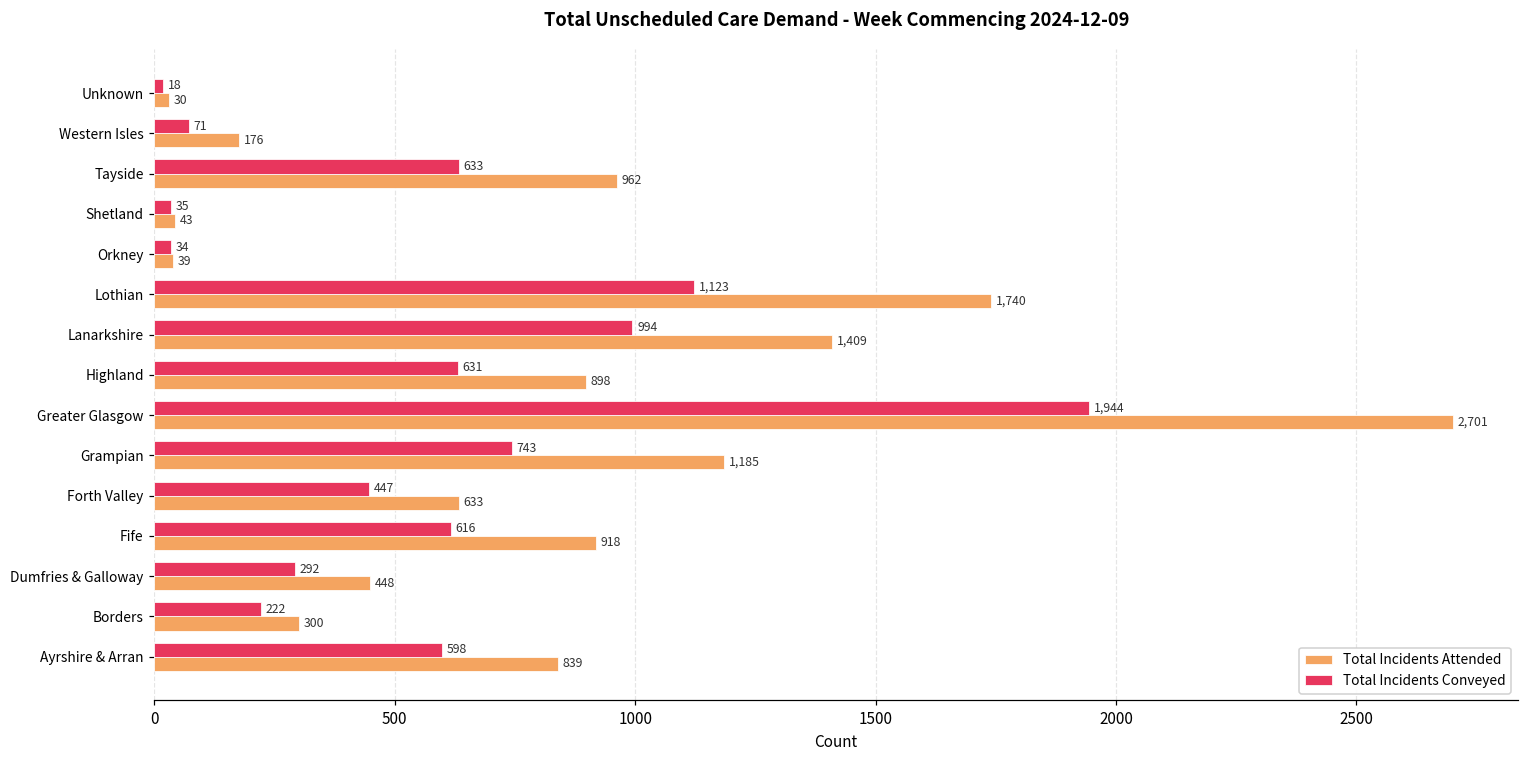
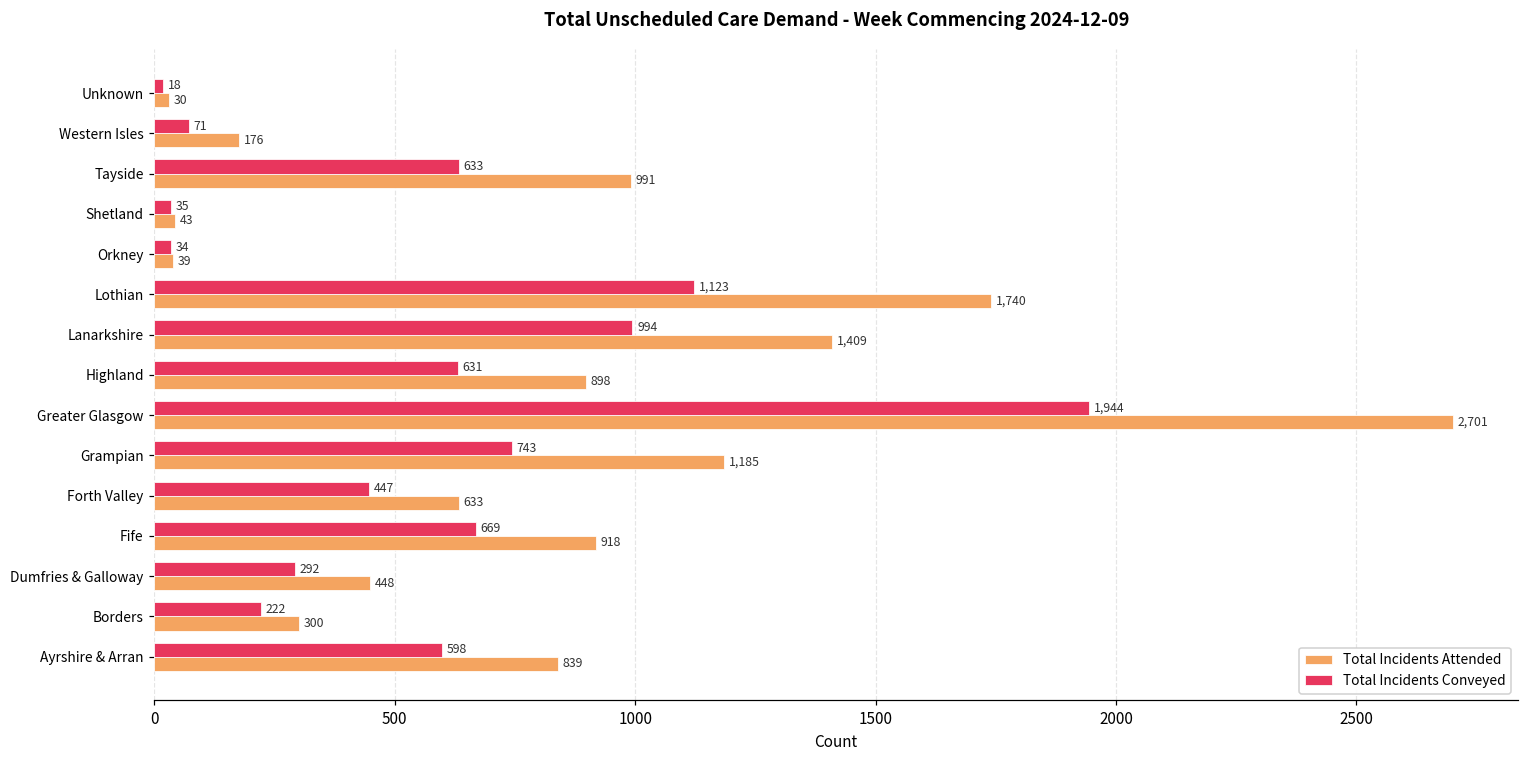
  {
    "Total Incidents Attended": {
      "Unknown": "30",
      "Western Isles": "176",
-     "Tayside": "962",
+     "Tayside": "991",
      "Shetland": "43",
      "Orkney": "39",
      "Lothian": "1,740",
      "Lanarkshire": "1,409",
      "Highland": "898",
      "Greater Glasgow": "2,701",
      "Grampian": "1,185",
      "Forth Valley": "633",
      "Fife": "918",
      "Dumfries & Galloway": "448",
      "Borders": "300",
      "Ayrshire & Arran": "839"
    },
    "Total Incidents Conveyed": {
      "Unknown": "18",
      "Western Isles": "71",
      "Tayside": "633",
      "Shetland": "35",
      "Orkney": "34",
      "Lothian": "1,123",
      "Lanarkshire": "994",
      "Highland": "631",
      "Greater Glasgow": "1,944",
      "Grampian": "743",
      "Forth Valley": "447",
-     "Fife": "616",
+     "Fife": "669",
      "Dumfries & Galloway": "292",
      "Borders": "222",
      "Ayrshire & Arran": "598"
    }
  }
